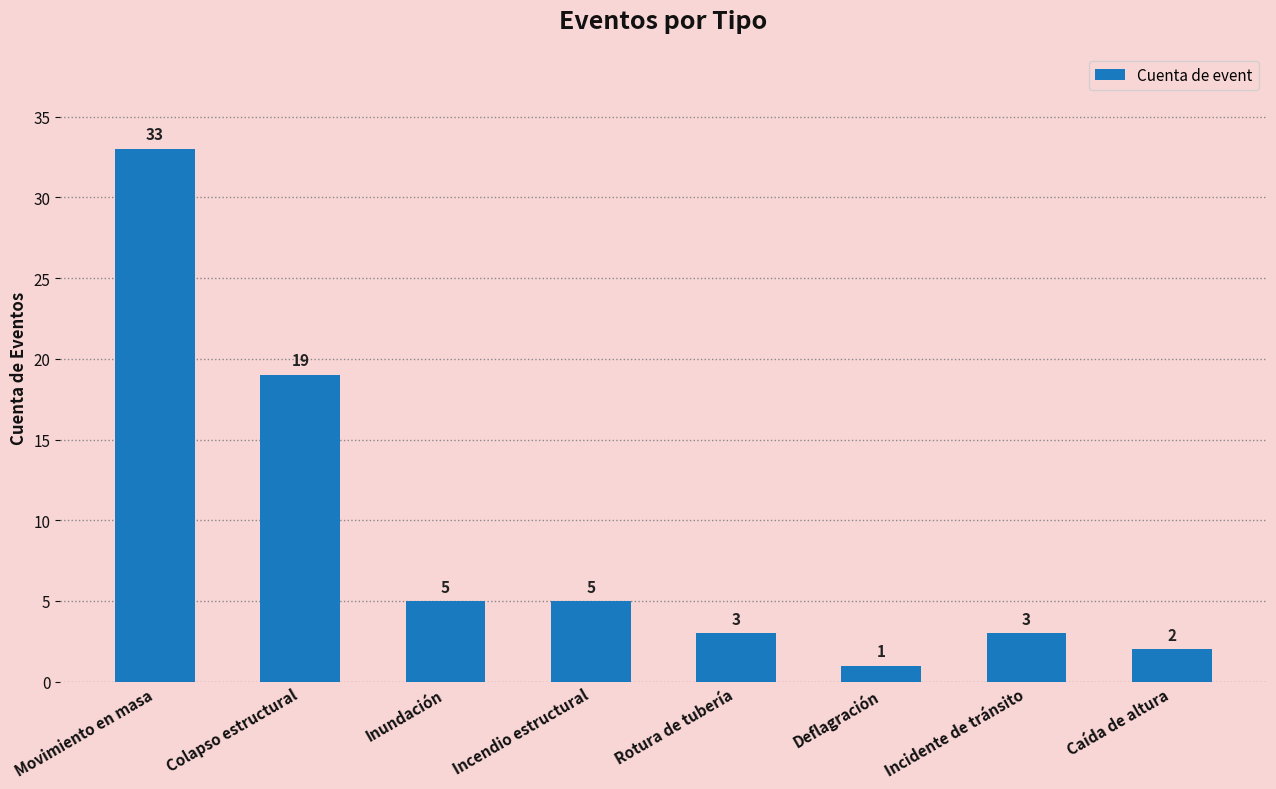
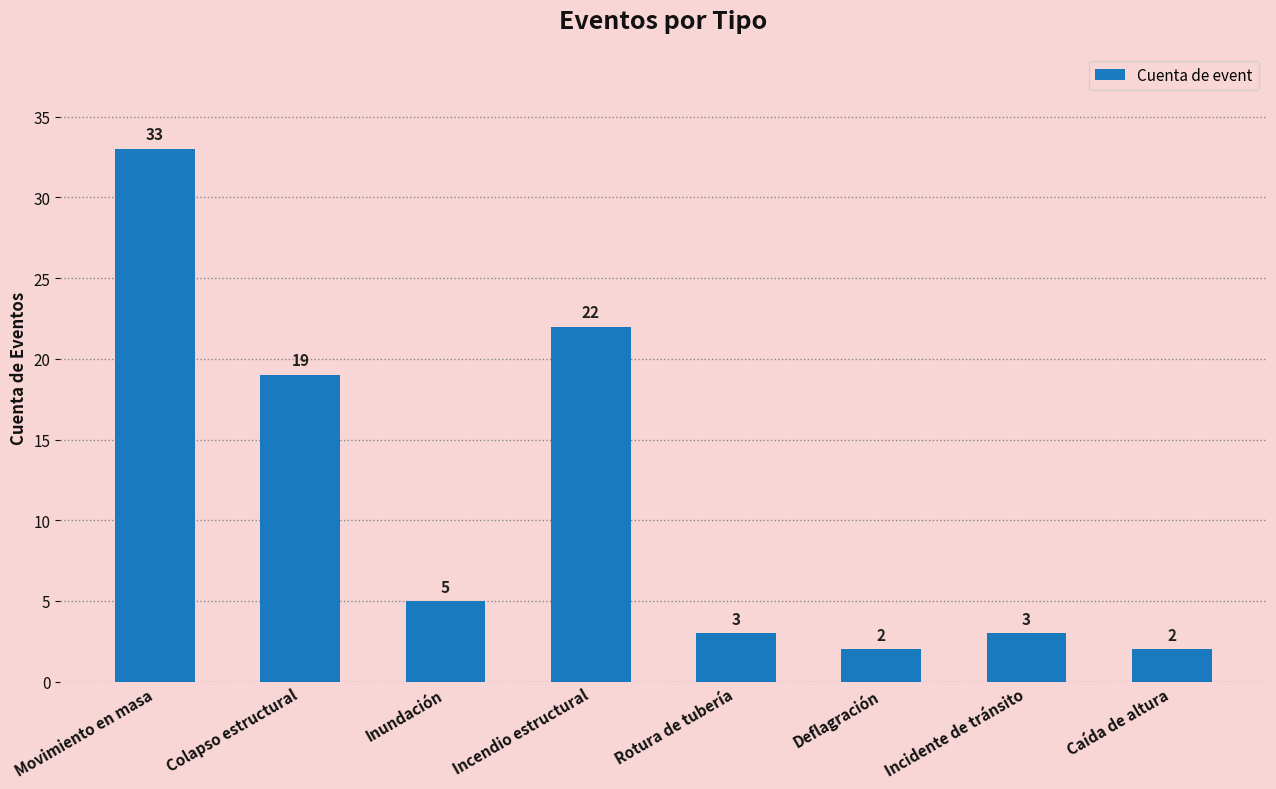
  {
    "Movimiento en masa": 33,
    "Colapso estructural": 19,
    "Inundación": 5,
-   "Incendio estructural": 5,
+   "Incendio estructural": 22,
    "Rotura de tubería": 3,
-   "Deflagración": 1,
+   "Deflagración": 2,
    "Incidente de tránsito": 3,
    "Caída de altura": 2
  }
